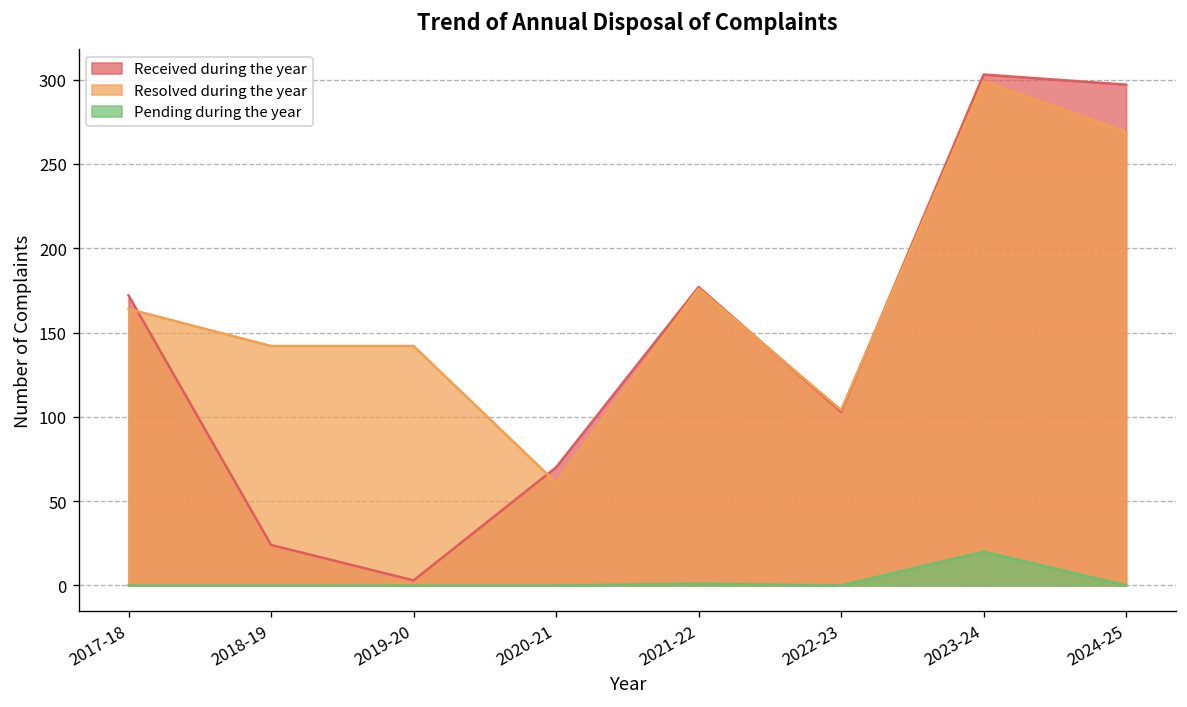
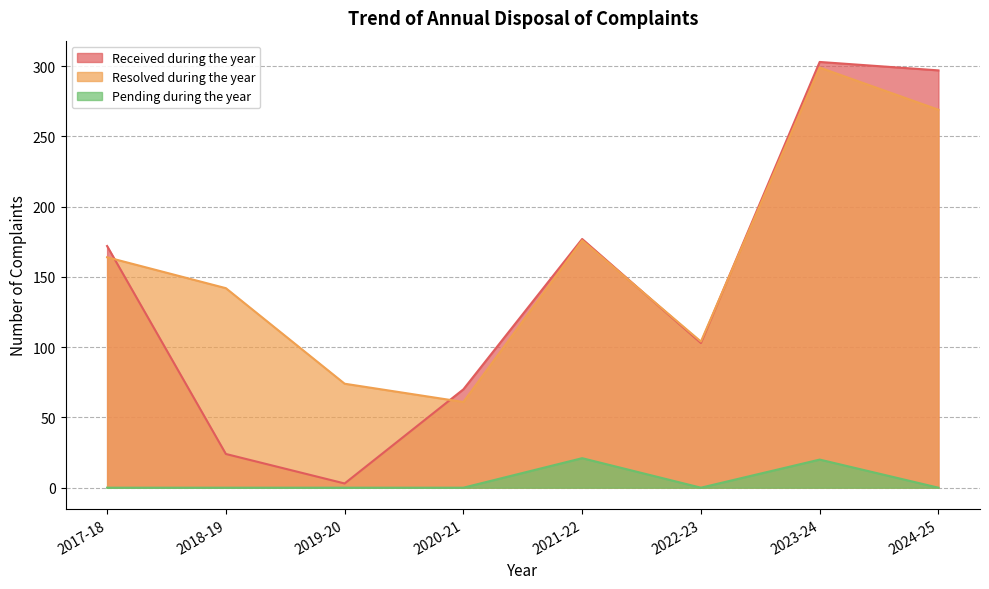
  {
    "Received during the year": {
      "2017-18": 172,
      "2018-19": 24,
      "2019-20": 3,
      "2020-21": 70,
      "2023-24": 303,
      "2024-25": 297
    },
    "Resolved during the year": {
      "2017-18": 164,
      "2018-19": 142,
-     "2019-20": 142,
+     "2019-20": 74,
      "2020-21": 61,
      "2023-24": 299,
      "2024-25": 269
    },
    "Pending during the year": {
      "2017-18": 0,
      "2018-19": 0,
      "2019-20": 0,
      "2020-21": 0,
-     "2021-22": 1,
+     "2021-22": 21,
      "2022-23": 0,
      "2023-24": 20,
      "2024-25": 0
    }
  }
